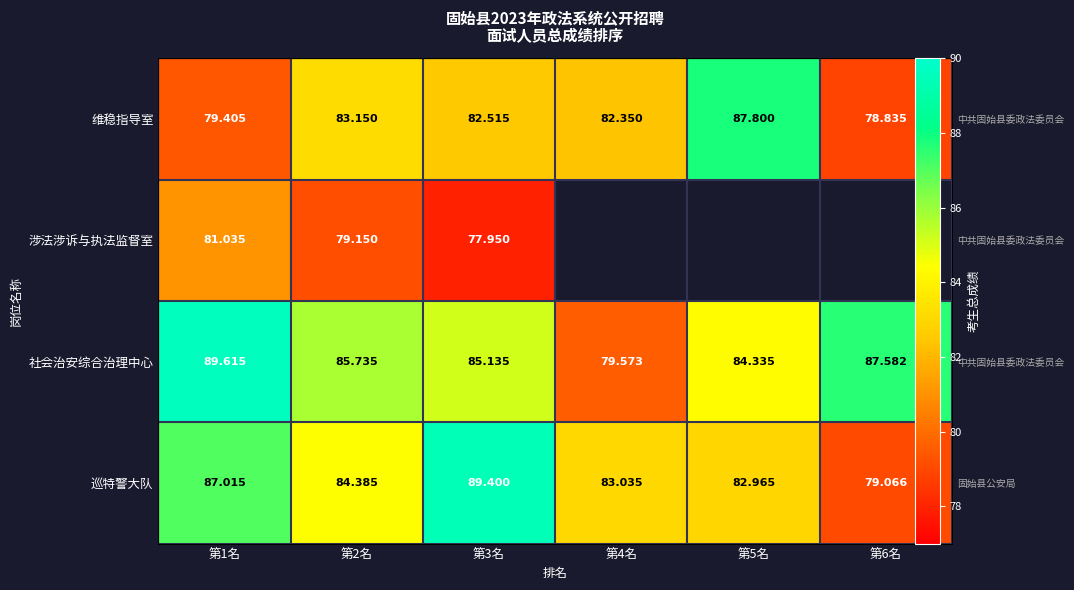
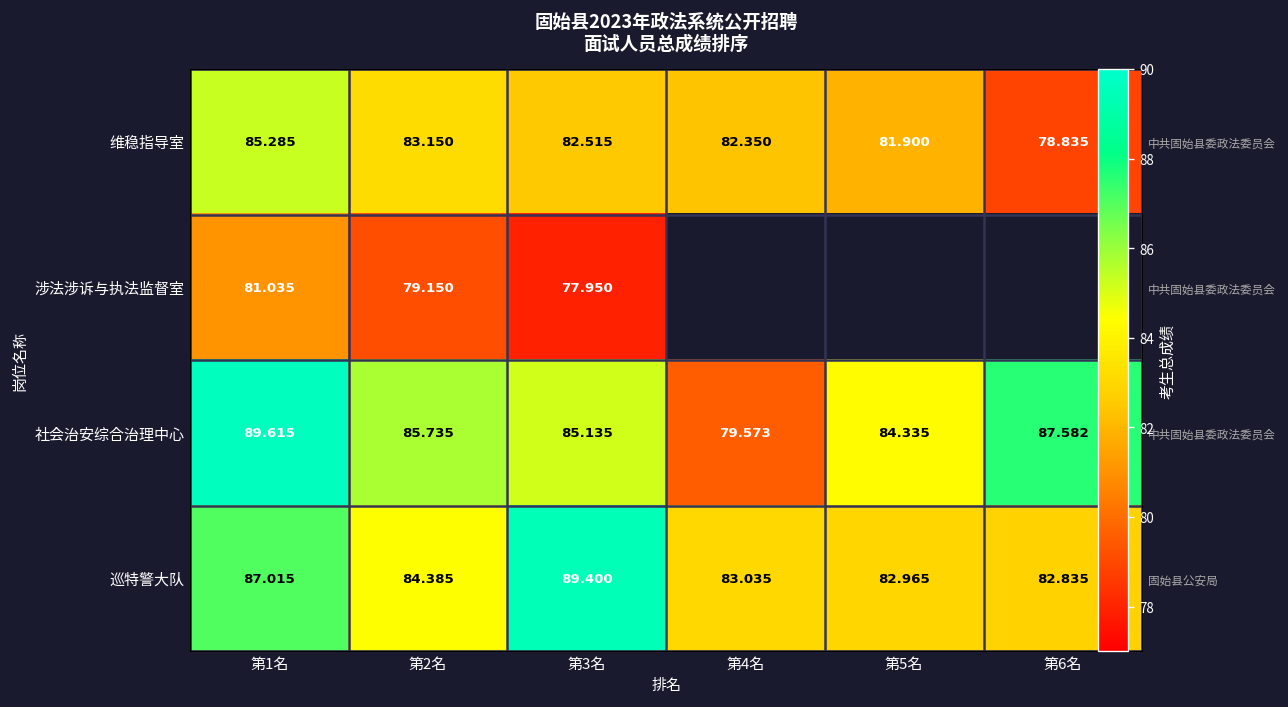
  {
    "维稳指导室": {
-     "第1名": 79.405,
+     "第1名": 85.285,
      "第2名": 83.150,
      "第3名": 82.515,
      "第4名": 82.350,
-     "第5名": 87.800,
+     "第5名": 81.900,
      "第6名": 78.835
    },
    "涉法涉诉与执法监督室": {
      "第1名": 81.035,
      "第2名": 79.150,
      "第3名": 77.950
    },
    "社会治安综合治理中心": {
      "第1名": 89.615,
      "第2名": 85.735,
      "第3名": 85.135,
      "第4名": 79.573,
      "第5名": 84.335,
      "第6名": 87.582
    },
    "巡特警大队": {
      "第1名": 87.015,
      "第2名": 84.385,
      "第3名": 89.400,
      "第4名": 83.035,
      "第5名": 82.965,
-     "第6名": 79.066
+     "第6名": 82.835
    }
  }
